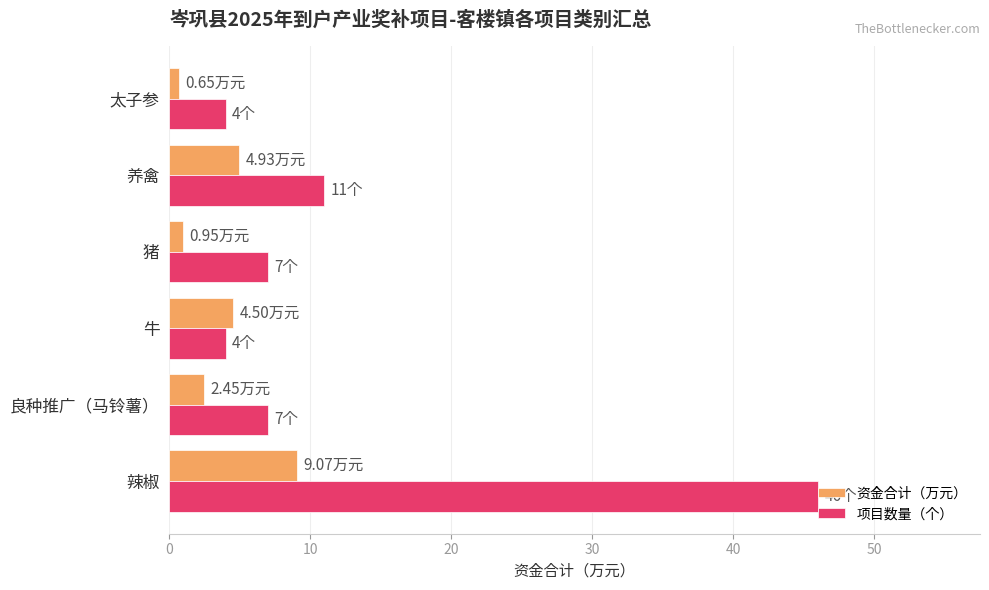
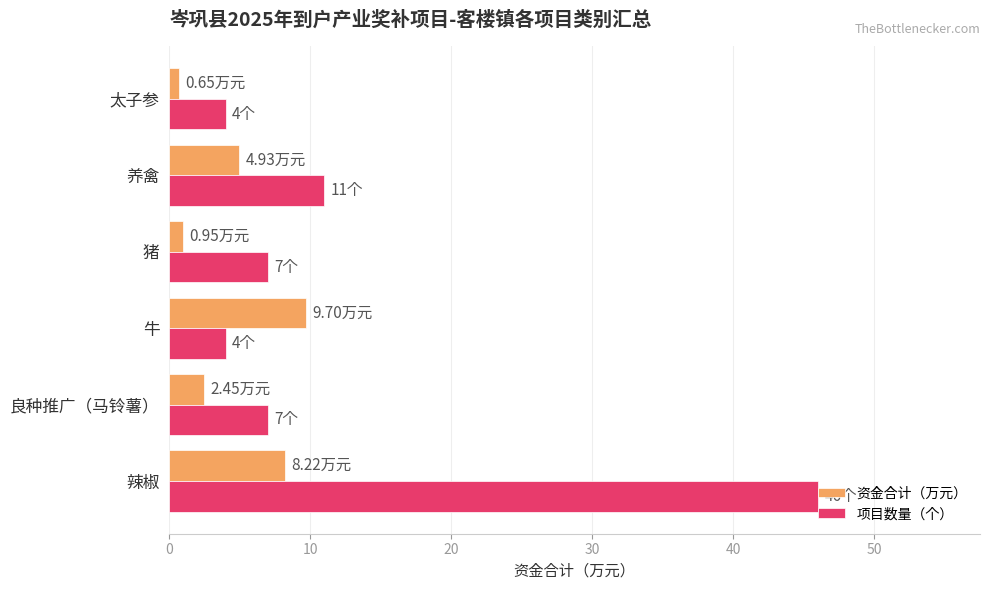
  {
    "资金合计（万元）": {
      "太子参": "0.65",
      "养禽": "4.93",
      "猪": "0.95",
-     "牛": "4.50",
+     "牛": "9.70",
      "良种推广（马铃薯）": "2.45",
-     "辣椒": "9.07"
+     "辣椒": "8.22"
    },
    "项目数量（个）": {
      "太子参": "4个",
      "养禽": "11个",
      "猪": "7个",
      "牛": "4个",
      "良种推广（马铃薯）": "7个",
      "辣椒": "46个"
    }
  }
